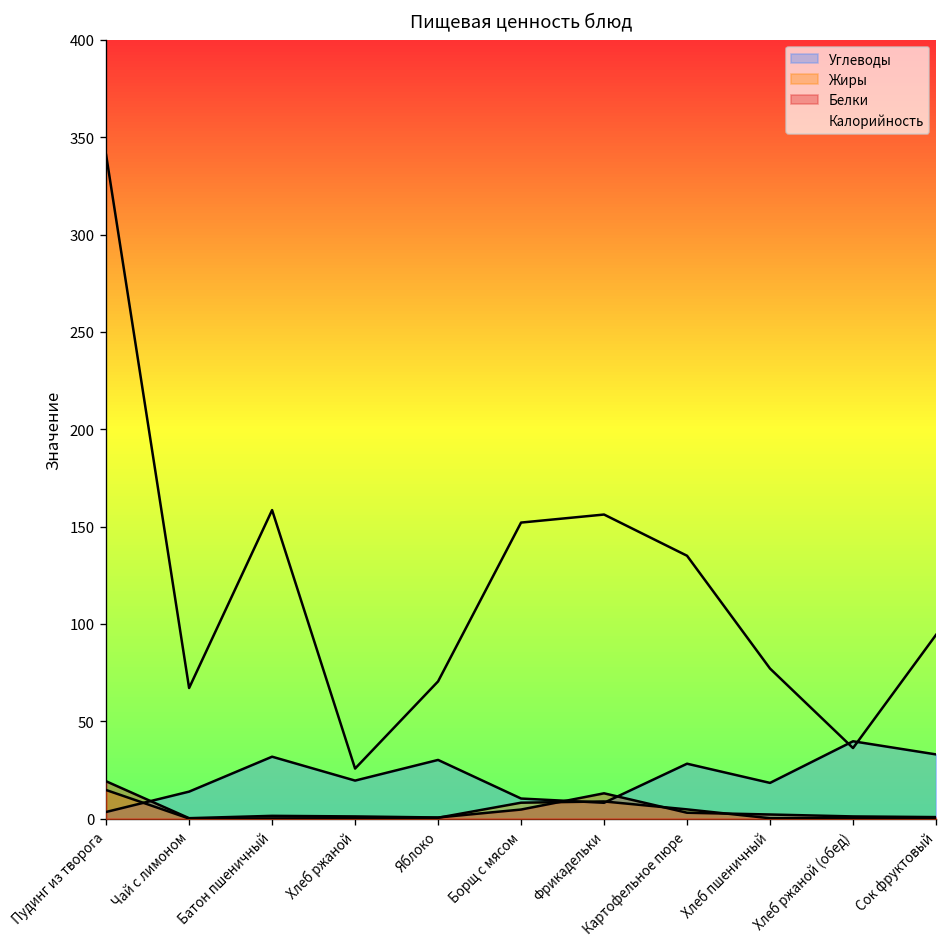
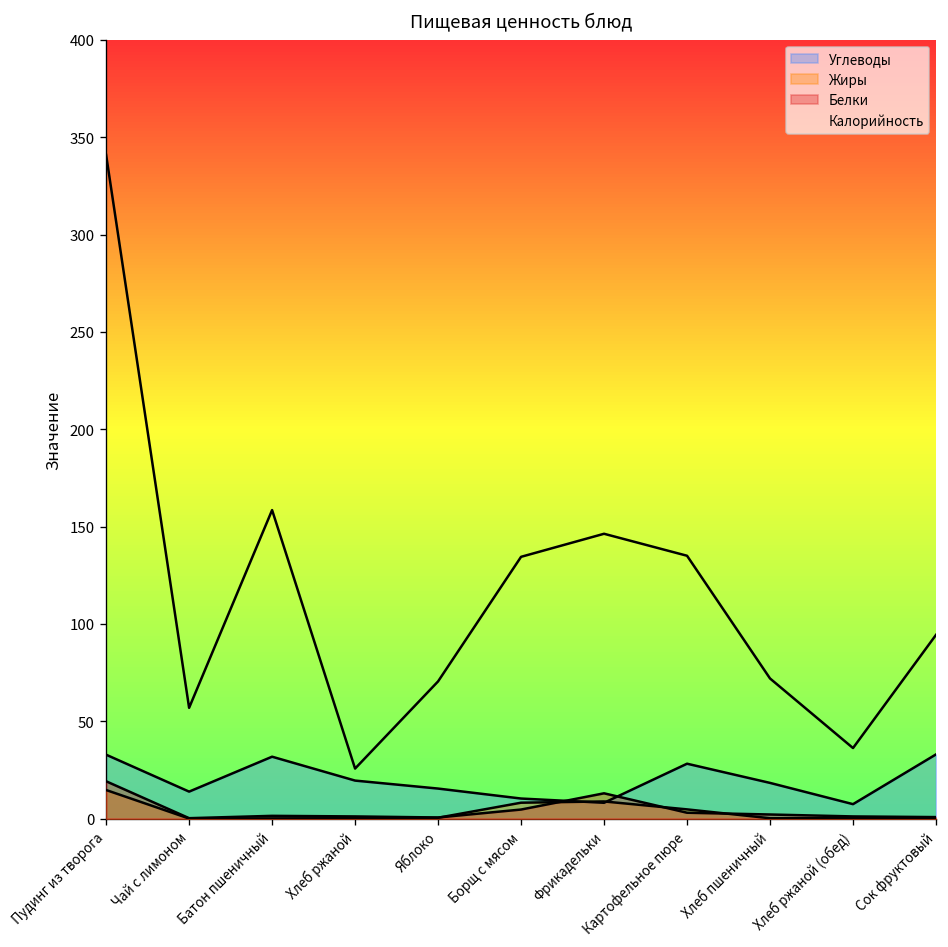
  {
    "Углеводы": {
-     "Пудинг из творога": 3,
+     "Пудинг из творога": 33,
      "Чай с лимоном": 14,
      "Батон пшеничный": 32,
      "Хлеб ржаной": 20,
-     "Яблоко": 30,
+     "Яблоко": 15,
      "Борщ с мясом": 10,
      "Картофельное пюре": 28,
      "Хлеб пшеничный": 18,
-     "Хлеб ржаной (обед)": 40,
+     "Хлеб ржаной (обед)": 7,
      "Сок фруктовый": 33
    },
    "Калорийность": {
      "Пудинг из творога": 341,
-     "Чай с лимоном": 67,
+     "Чай с лимоном": 57,
      "Батон пшеничный": 159,
      "Хлеб ржаной": 26,
      "Яблоко": 71,
-     "Борщ с мясом": 152,
-     "Фрикадельки": 156,
+     "Борщ с мясом": 134,
+     "Фрикадельки": 146,
      "Картофельное пюре": 135,
-     "Хлеб пшеничный": 77,
+     "Хлеб пшеничный": 72,
      "Хлеб ржаной (обед)": 36,
      "Сок фруктовый": 94
    }
  }
